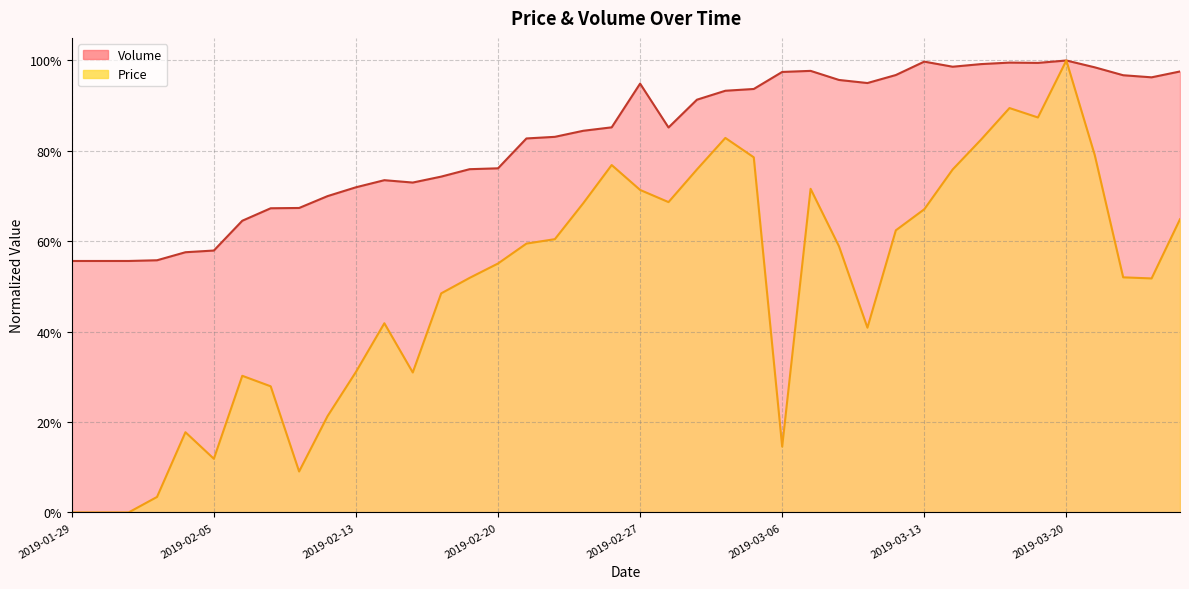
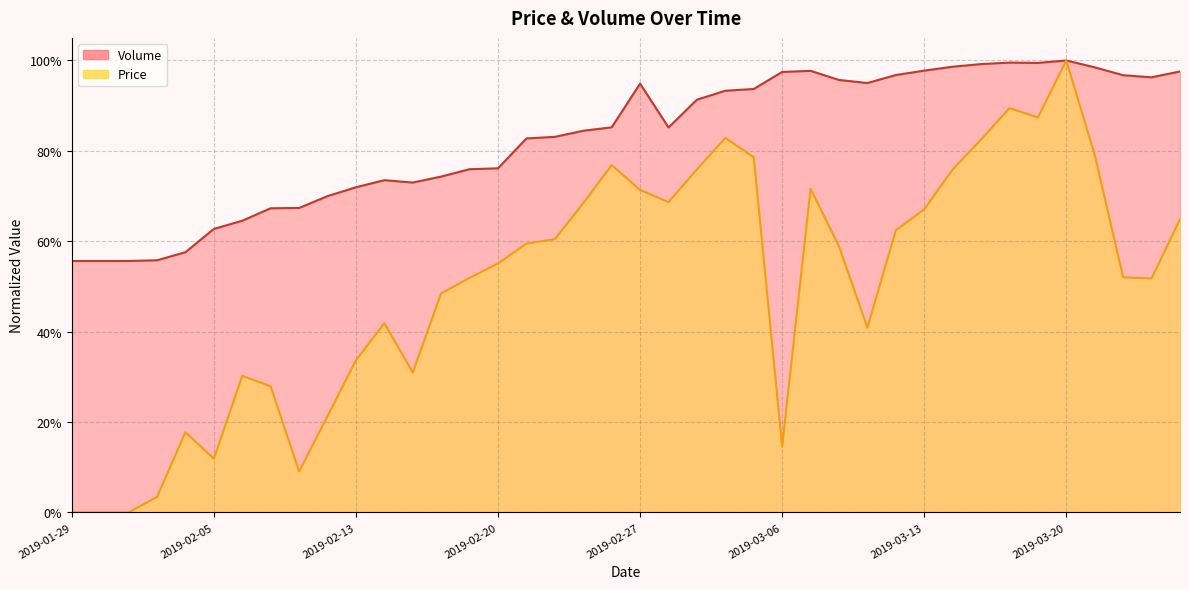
  {
    "Volume": {
      "2019-01-29": "56%",
-     "2019-02-05": "58%",
+     "2019-02-05": "63%",
      "2019-02-13": "72%",
      "2019-02-20": "76%",
      "2019-02-27": "95%",
      "2019-03-06": "97%",
-     "2019-03-13": "100%"
+     "2019-03-13": "98%"
    },
    "Price": {
      "2019-01-29": "0%",
      "2019-02-05": "12%",
-     "2019-02-13": "31%",
+     "2019-02-13": "34%",
      "2019-02-20": "55%",
      "2019-02-27": "71%",
      "2019-03-06": "15%",
      "2019-03-13": "67%"
    }
  }
